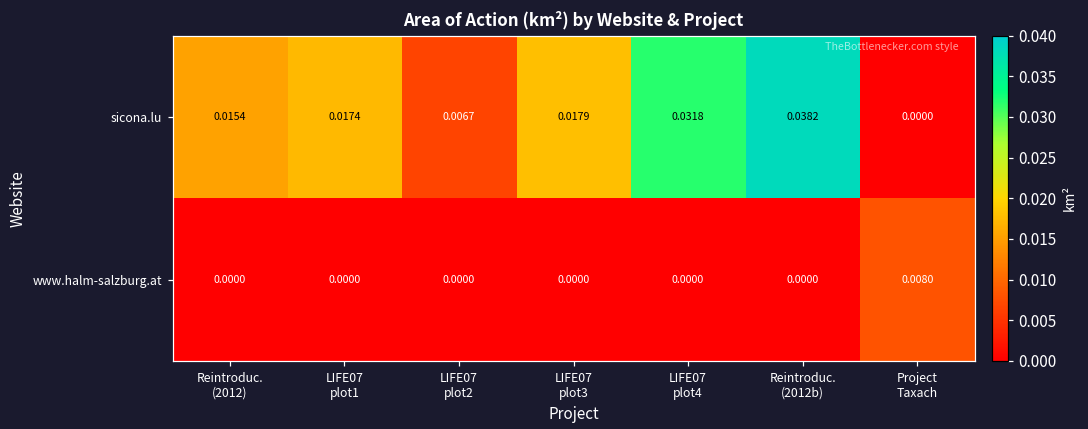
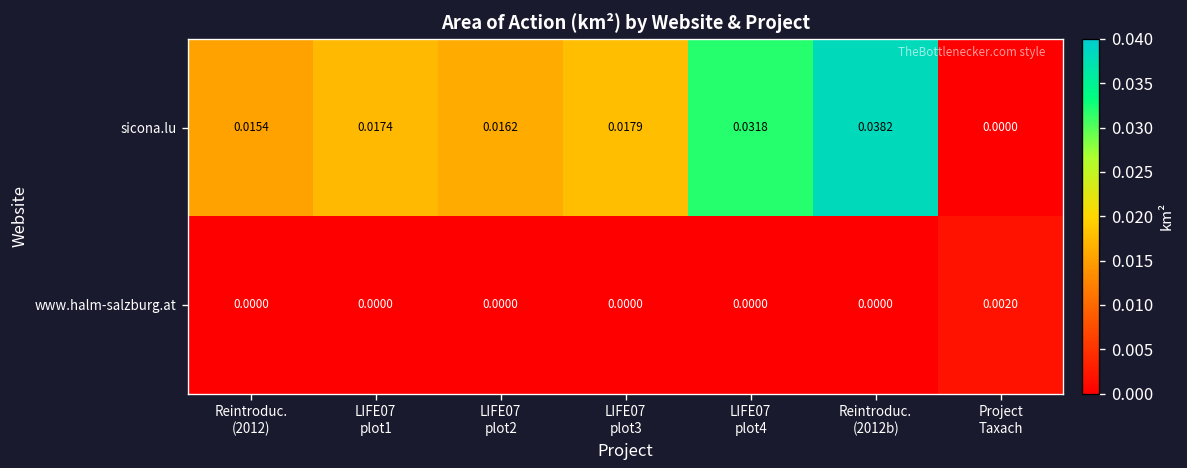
  {
    "sicona.lu": {
      "Reintroduc. (2012)": 0.0154,
      "LIFE07 plot1": 0.0174,
-     "LIFE07 plot2": 0.0067,
+     "LIFE07 plot2": 0.0162,
      "LIFE07 plot3": 0.0179,
      "LIFE07 plot4": 0.0318,
      "Reintroduc. (2012b)": 0.0382
    },
    "www.halm-salzburg.at": {
      "Reintroduc. (2012)": 0.0000,
      "LIFE07 plot1": 0.0000,
      "LIFE07 plot2": 0.0000,
      "LIFE07 plot3": 0.0000,
      "LIFE07 plot4": 0.0000,
      "Reintroduc. (2012b)": 0.0000,
-     "Project Taxach": 0.0080
+     "Project Taxach": 0.0020
    }
  }
